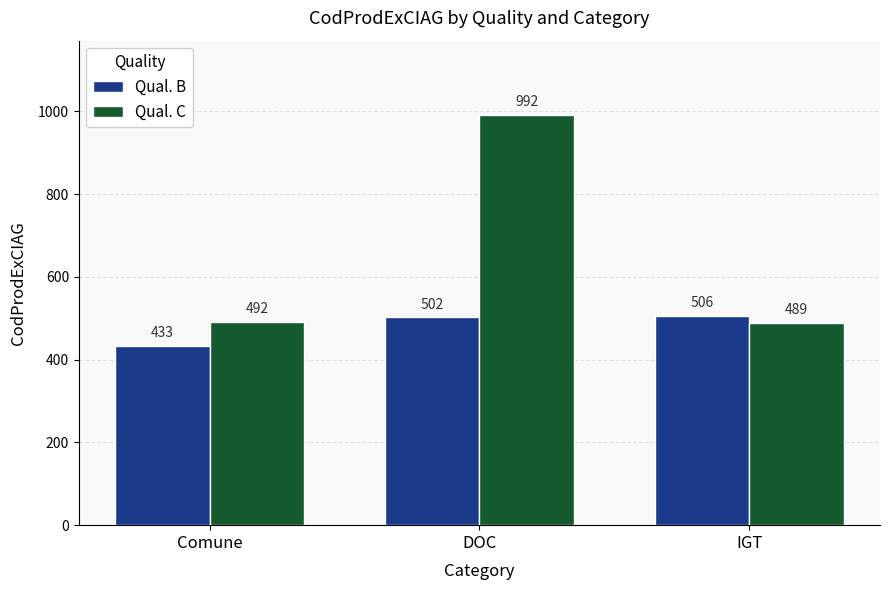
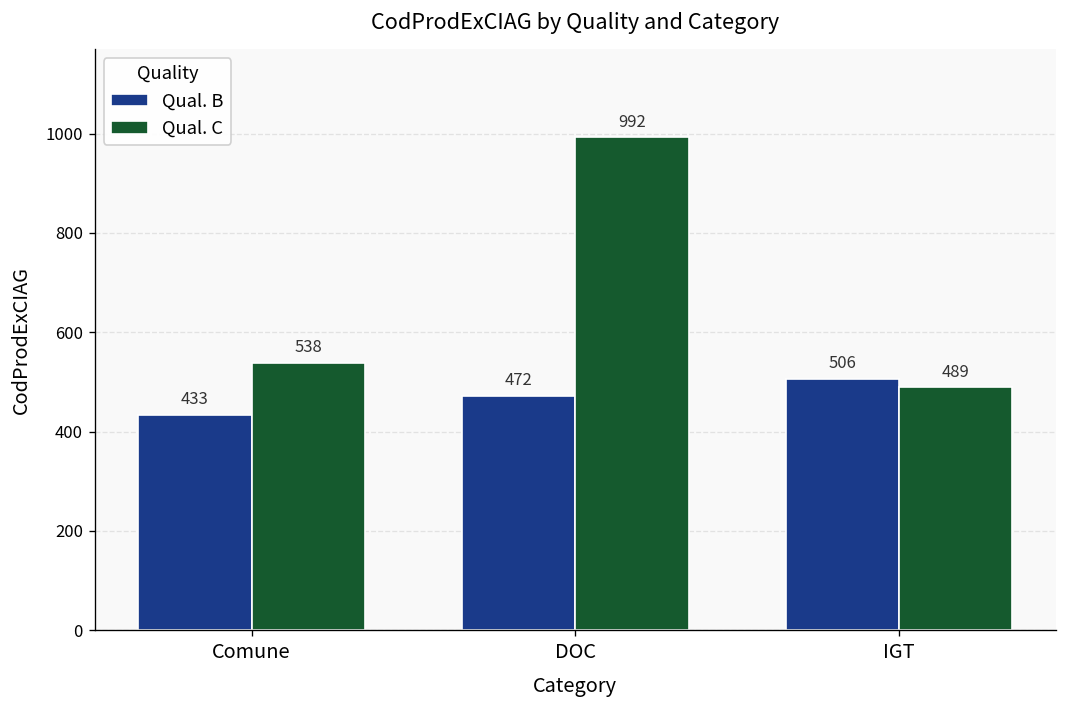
  {
    "Qual. B": {
      "Comune": 433,
-     "DOC": 502,
+     "DOC": 472,
      "IGT": 506
    },
    "Qual. C": {
-     "Comune": 492,
+     "Comune": 538,
      "DOC": 992,
      "IGT": 489
    }
  }
